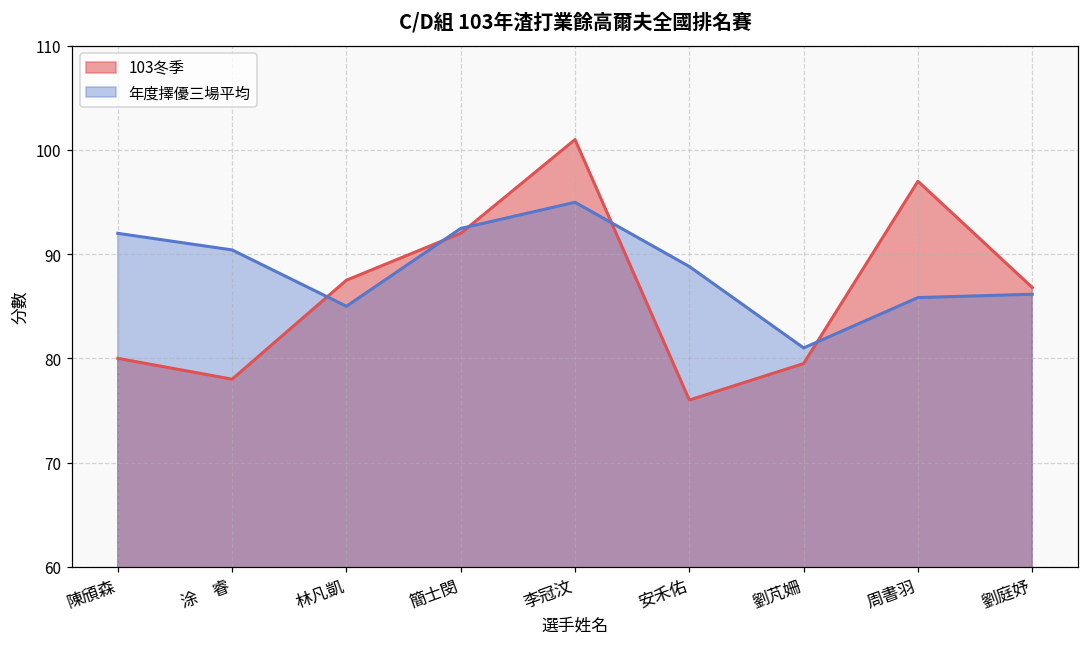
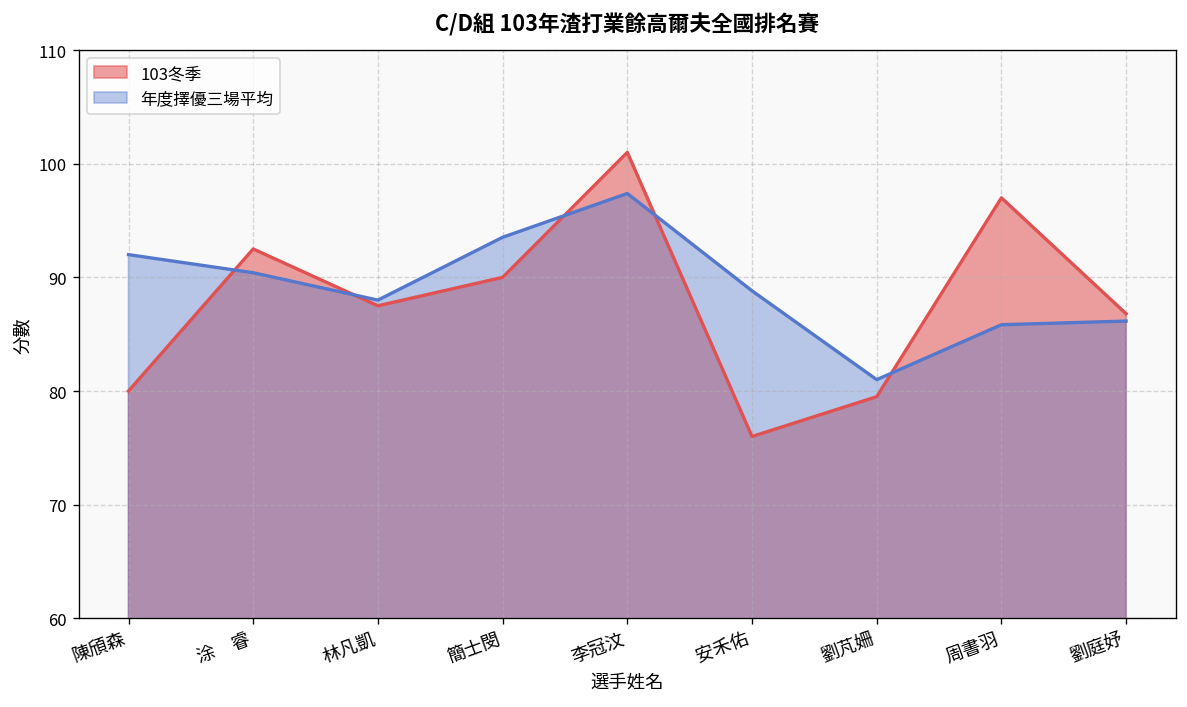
  {
    "103冬季": {
      "陳頎森": 80,
-     "涂 睿": 78,
+     "涂 睿": 93,
      "林凡凱": 88,
-     "簡士閔": 92,
+     "簡士閔": 90,
      "李冠汶": 101,
      "安禾佑": 76,
      "劉芃姍": 80,
      "周書羽": 97,
      "劉庭妤": 87
    },
    "年度擇優三場平均": {
      "陳頎森": 92,
      "涂 睿": 90,
-     "林凡凱": 85,
-     "簡士閔": 92,
-     "李冠汶": 95,
+     "林凡凱": 88,
+     "簡士閔": 94,
+     "李冠汶": 97,
      "安禾佑": 89,
      "劉芃姍": 81,
      "周書羽": 86,
      "劉庭妤": 86
    }
  }
